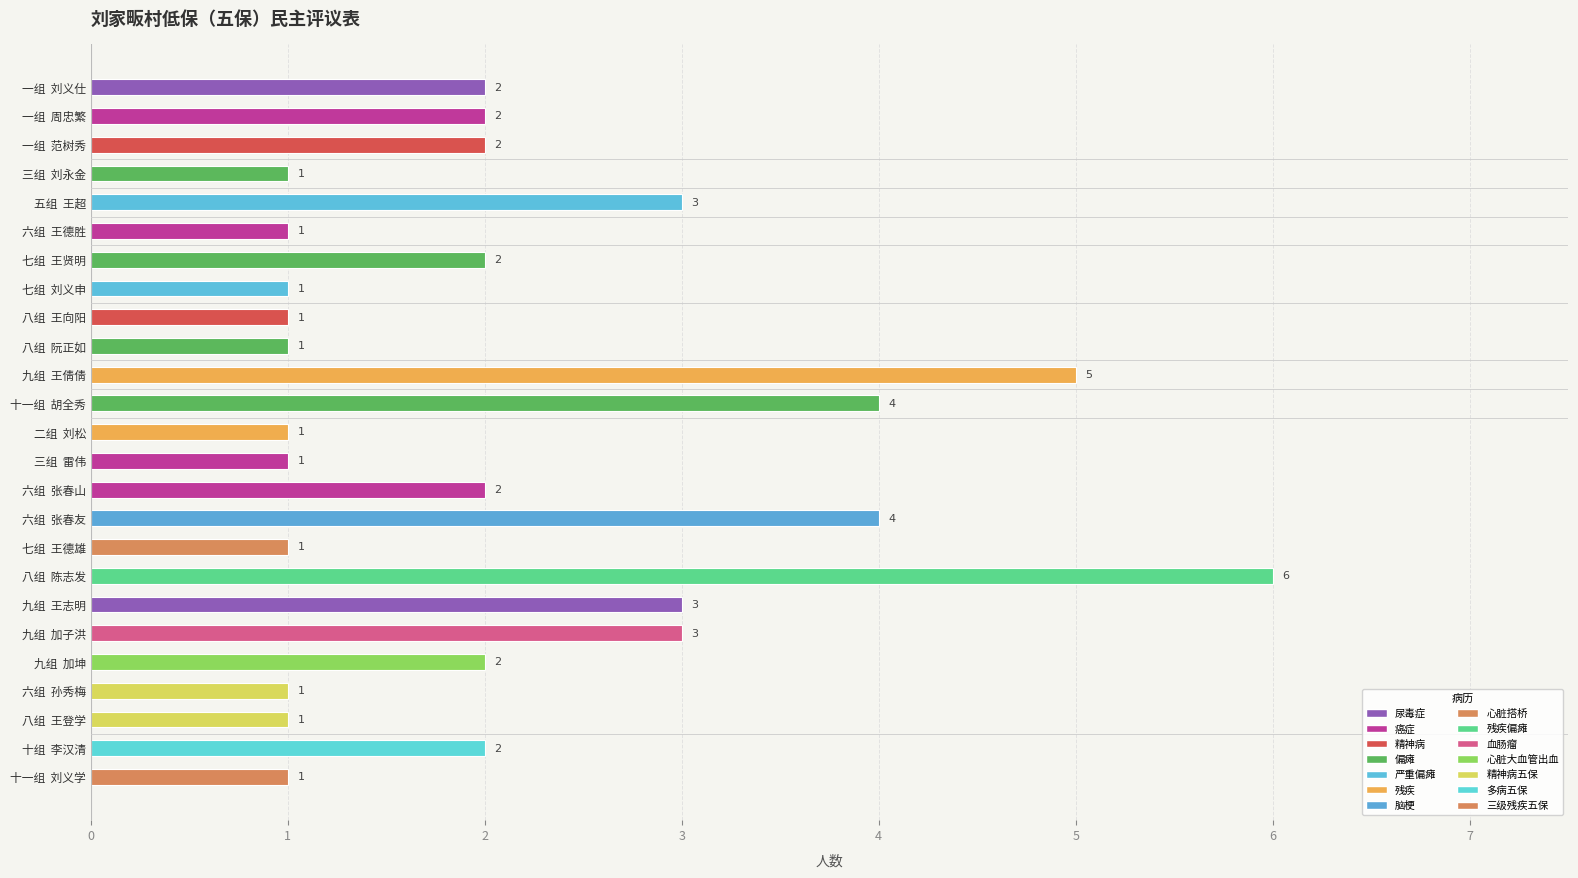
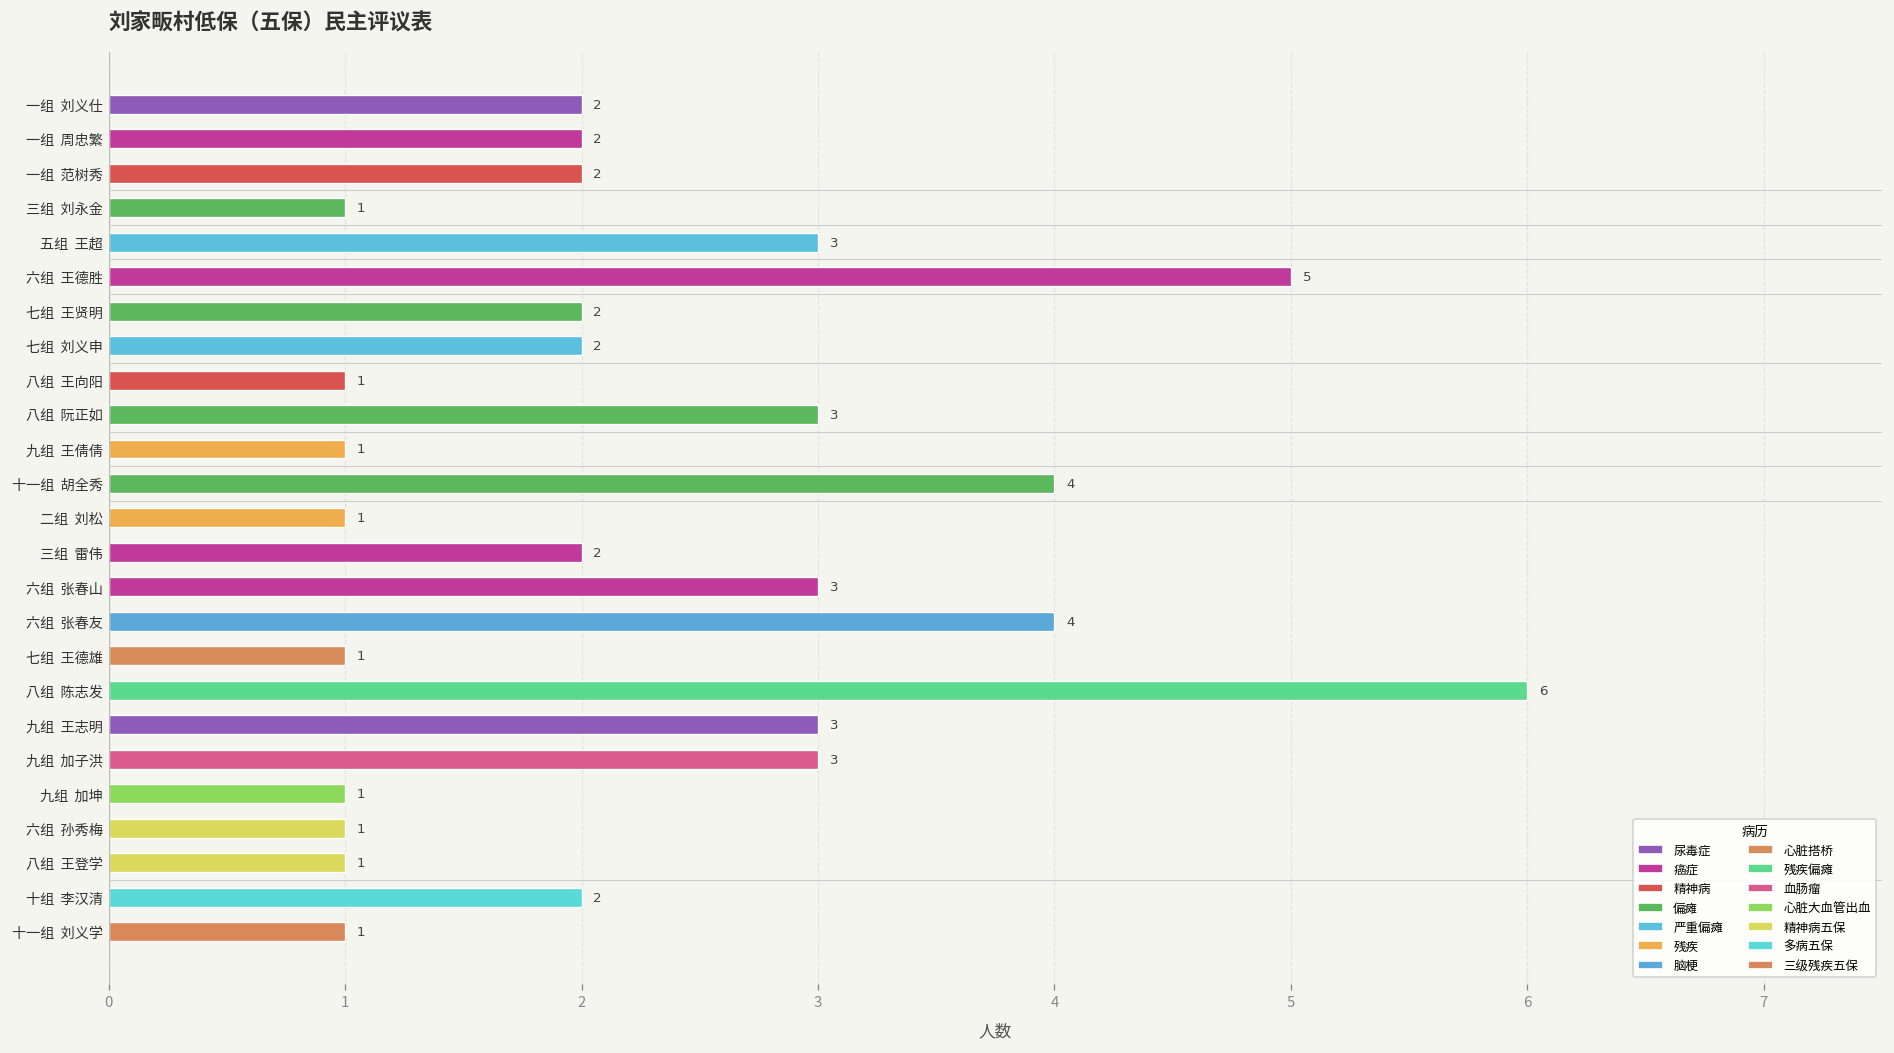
  {
    "一组 刘义仕": 2,
    "一组 周忠繁": 2,
    "一组 范树秀": 2,
    "三组 刘永金": 1,
    "五组 王超": 3,
-   "六组 王德胜": 1,
+   "六组 王德胜": 5,
    "七组 王贤明": 2,
-   "七组 刘义申": 1,
+   "七组 刘义申": 2,
    "八组 王向阳": 1,
-   "八组 阮正如": 1,
-   "九组 王倩倩": 5,
+   "八组 阮正如": 3,
+   "九组 王倩倩": 1,
    "十一组 胡全秀": 4,
    "二组 刘松": 1,
-   "三组 雷伟": 1,
-   "六组 张春山": 2,
+   "三组 雷伟": 2,
+   "六组 张春山": 3,
    "六组 张春友": 4,
    "七组 王德雄": 1,
    "八组 陈志发": 6,
    "九组 王志明": 3,
    "九组 加子洪": 3,
-   "九组 加坤": 2,
+   "九组 加坤": 1,
    "六组 孙秀梅": 1,
    "八组 王登学": 1,
    "十组 李汉清": 2,
    "十一组 刘义学": 1
  }
